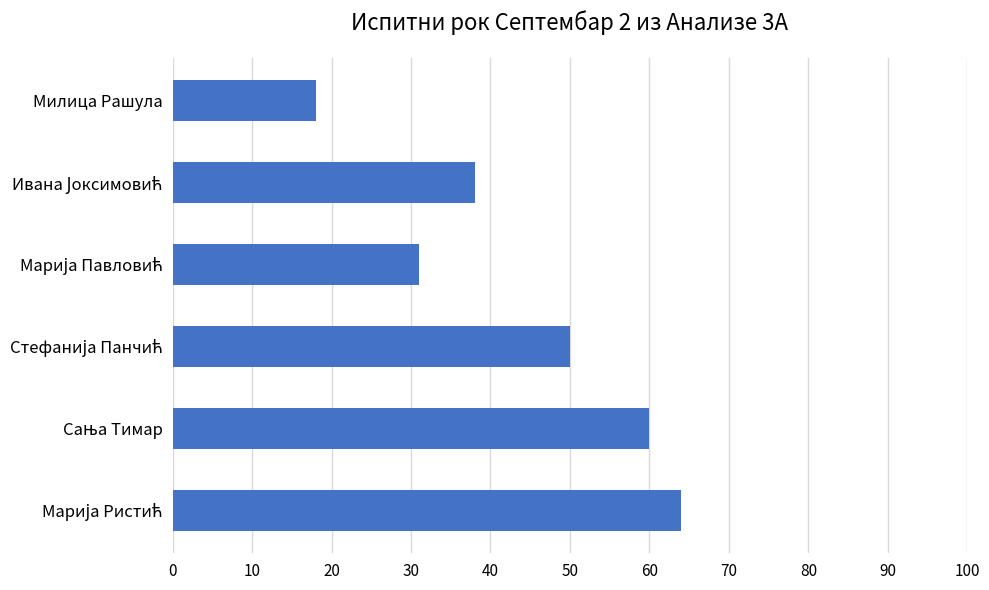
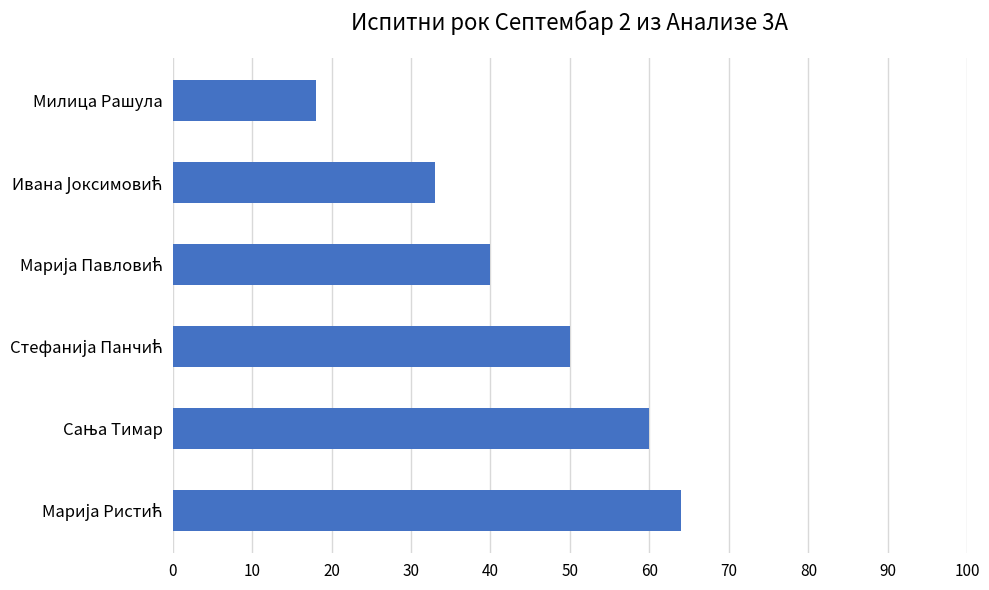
  {
    "Милица Рашула": 18,
-   "Ивана Јоксимовић": 38,
-   "Марија Павловић": 31,
+   "Ивана Јоксимовић": 33,
+   "Марија Павловић": 40,
    "Стефанија Панчић": 50,
    "Сања Тимар": 60,
    "Марија Ристић": 64
  }
